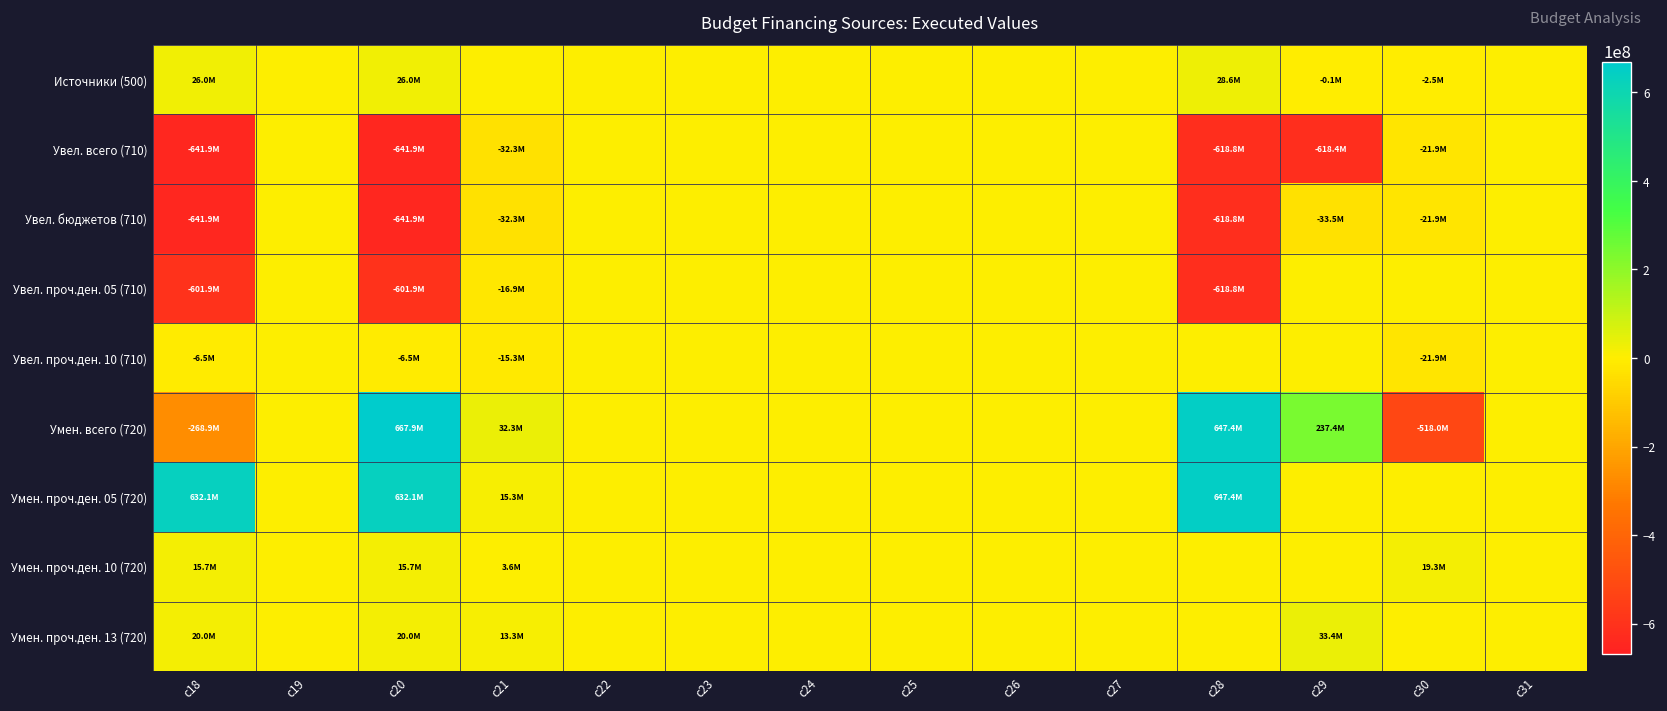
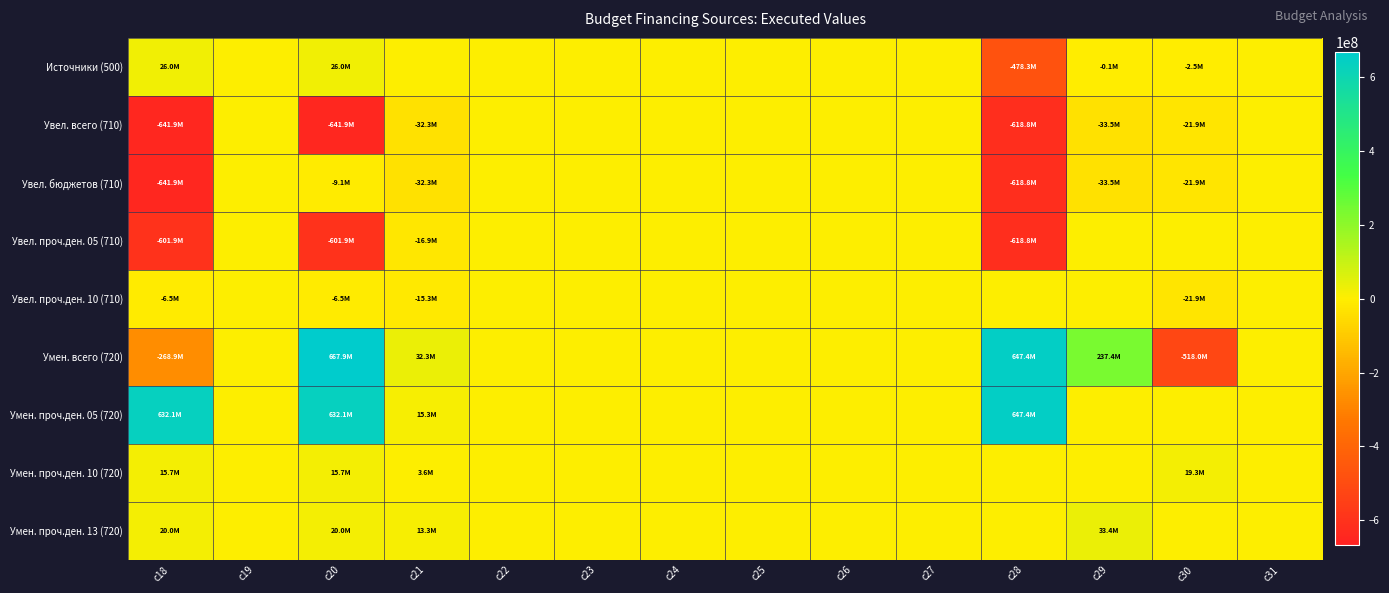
  {
    "Источники (500)": {
      "c18": "26.0M",
      "c20": "26.0M",
-     "c28": "28.6M",
+     "c28": "-478.3M",
      "c29": "-0.1M",
      "c30": "-2.5M"
    },
    "Увел. всего (710)": {
      "c18": "-641.9M",
      "c20": "-641.9M",
      "c21": "-32.3M",
      "c28": "-618.8M",
-     "c29": "-618.4M",
+     "c29": "-33.5M",
      "c30": "-21.9M"
    },
    "Увел. бюджетов (710)": {
      "c18": "-641.9M",
-     "c20": "-641.9M",
+     "c20": "-9.1M",
      "c21": "-32.3M",
      "c28": "-618.8M",
      "c29": "-33.5M",
      "c30": "-21.9M"
    },
    "Увел. проч.ден. 05 (710)": {
      "c18": "-601.9M",
      "c20": "-601.9M",
      "c21": "-16.9M",
      "c28": "-618.8M"
    },
    "Увел. проч.ден. 10 (710)": {
      "c18": "-6.5M",
      "c20": "-6.5M",
      "c21": "-15.3M",
      "c30": "-21.9M"
    },
    "Умен. всего (720)": {
      "c18": "-268.9M",
      "c20": "667.9M",
      "c21": "32.3M",
      "c28": "647.4M",
      "c29": "237.4M",
      "c30": "-518.0M"
    },
    "Умен. проч.ден. 05 (720)": {
      "c18": "632.1M",
      "c20": "632.1M",
      "c21": "15.3M",
      "c28": "647.4M"
    },
    "Умен. проч.ден. 10 (720)": {
      "c18": "15.7M",
      "c20": "15.7M",
      "c21": "3.6M",
      "c30": "19.3M"
    },
    "Умен. проч.ден. 13 (720)": {
      "c18": "20.0M",
      "c20": "20.0M",
      "c21": "13.3M",
      "c29": "33.4M"
    }
  }
